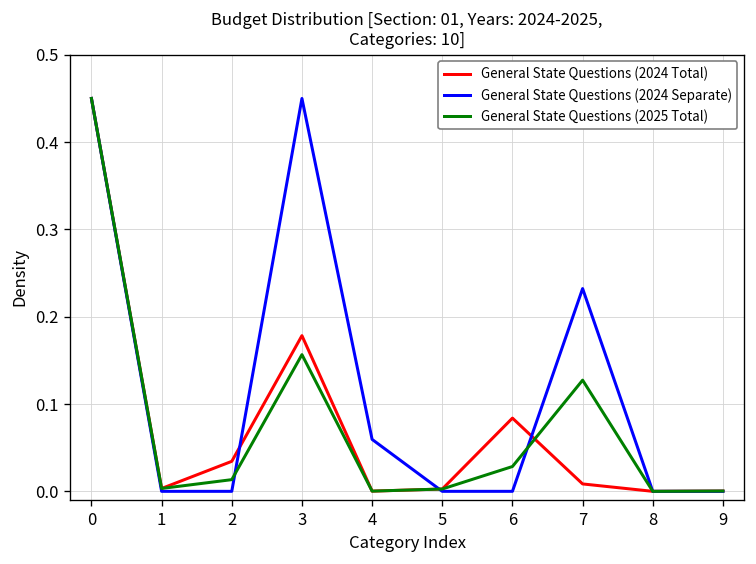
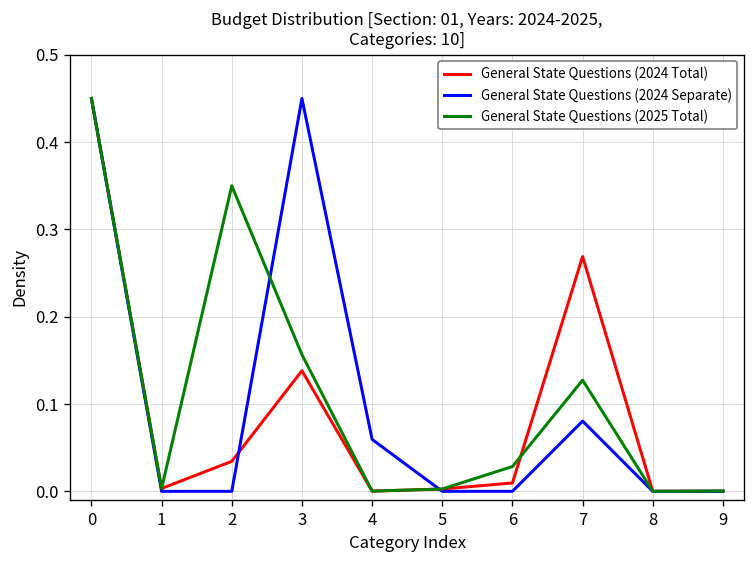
  {
    "General State Questions (2024 Total)": {
      "2": 0.03,
-     "3": 0.18,
-     "6": 0.08,
-     "7": 0.01
+     "3": 0.14,
+     "6": 0.01,
+     "7": 0.27
    },
    "General State Questions (2024 Separate)": {
      "2": 0.00,
      "3": 0.45,
      "4": 0.06,
      "6": 0.00,
-     "7": 0.23
+     "7": 0.08
    },
    "General State Questions (2025 Total)": {
-     "2": 0.01,
+     "2": 0.35,
      "3": 0.16,
      "6": 0.03,
      "7": 0.13
    }
  }
